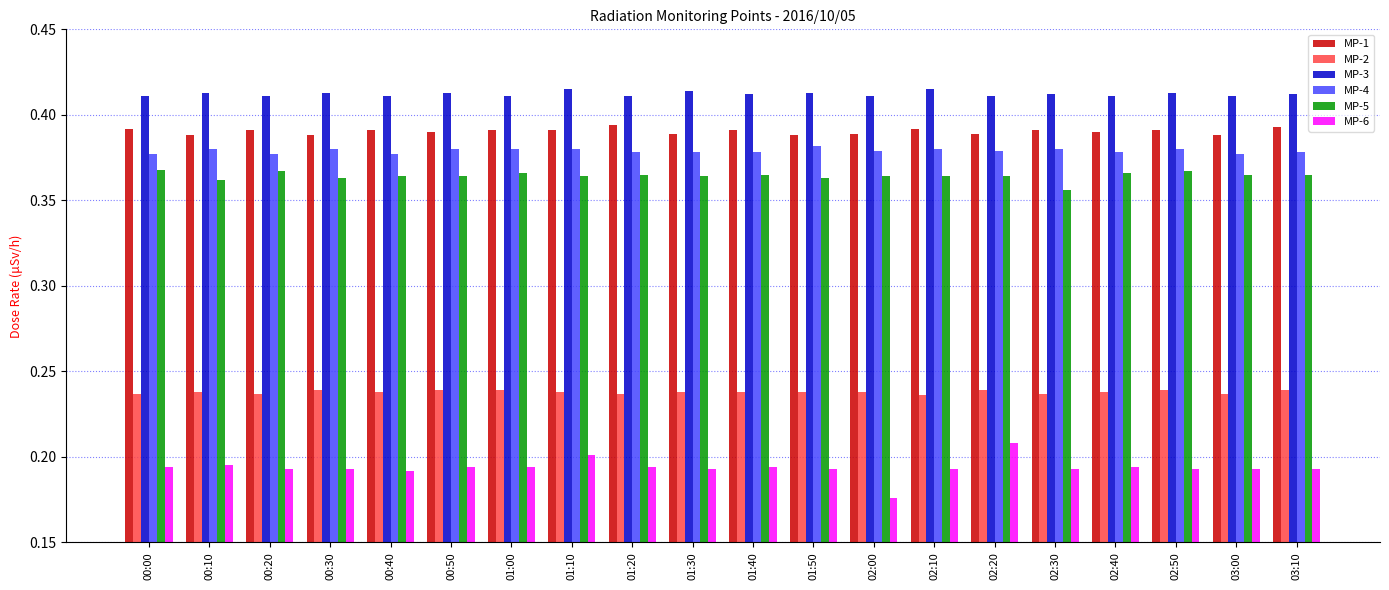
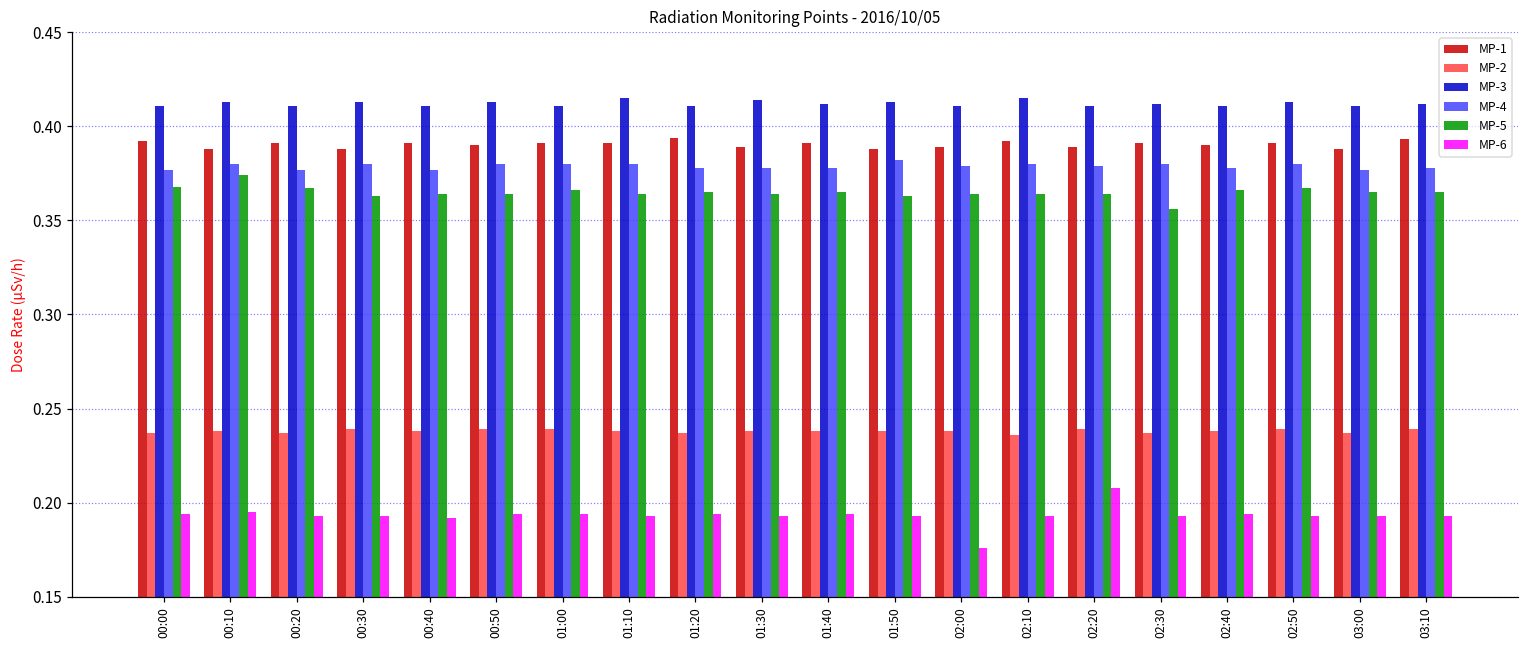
  {
    "MP-1": {
      "00:00": 0.392,
      "00:10": 0.388,
      "00:20": 0.391,
      "00:30": 0.388,
      "00:40": 0.391,
      "00:50": 0.390,
      "01:00": 0.391,
      "01:10": 0.391,
      "01:20": 0.394,
      "01:30": 0.389,
      "01:40": 0.391,
      "01:50": 0.388,
      "02:00": 0.389,
      "02:10": 0.392,
      "02:20": 0.389,
      "02:30": 0.391,
      "02:40": 0.390,
      "02:50": 0.391,
      "03:00": 0.388,
      "03:10": 0.393
    },
    "MP-2": {
      "00:00": 0.237,
      "00:10": 0.238,
      "00:20": 0.237,
      "00:30": 0.239,
      "00:40": 0.238,
      "00:50": 0.239,
      "01:00": 0.239,
      "01:10": 0.238,
      "01:20": 0.237,
      "01:30": 0.238,
      "01:40": 0.238,
      "01:50": 0.238,
      "02:00": 0.238,
      "02:10": 0.236,
      "02:20": 0.239,
      "02:30": 0.237,
      "02:40": 0.238,
      "02:50": 0.239,
      "03:00": 0.237,
      "03:10": 0.239
    },
    "MP-3": {
      "00:00": 0.411,
      "00:10": 0.413,
      "00:20": 0.411,
      "00:30": 0.413,
      "00:40": 0.411,
      "00:50": 0.413,
      "01:00": 0.411,
      "01:10": 0.415,
      "01:20": 0.411,
      "01:30": 0.414,
      "01:40": 0.412,
      "01:50": 0.413,
      "02:00": 0.411,
      "02:10": 0.415,
      "02:20": 0.411,
      "02:30": 0.412,
      "02:40": 0.411,
      "02:50": 0.413,
      "03:00": 0.411,
      "03:10": 0.412
    },
    "MP-4": {
      "00:00": 0.377,
      "00:10": 0.380,
      "00:20": 0.377,
      "00:30": 0.380,
      "00:40": 0.377,
      "00:50": 0.380,
      "01:00": 0.380,
      "01:10": 0.380,
      "01:20": 0.378,
      "01:30": 0.378,
      "01:40": 0.378,
      "01:50": 0.382,
      "02:00": 0.379,
      "02:10": 0.380,
      "02:20": 0.379,
      "02:30": 0.380,
      "02:40": 0.378,
      "02:50": 0.380,
      "03:00": 0.377,
      "03:10": 0.378
    },
    "MP-5": {
      "00:00": 0.368,
-     "00:10": 0.362,
+     "00:10": 0.374,
      "00:20": 0.367,
      "00:30": 0.363,
      "00:40": 0.364,
      "00:50": 0.364,
      "01:00": 0.366,
      "01:10": 0.364,
      "01:20": 0.365,
      "01:30": 0.364,
      "01:40": 0.365,
      "01:50": 0.363,
      "02:00": 0.364,
      "02:10": 0.364,
      "02:20": 0.364,
      "02:30": 0.356,
      "02:40": 0.366,
      "02:50": 0.367,
      "03:00": 0.365,
      "03:10": 0.365
    },
    "MP-6": {
      "00:00": 0.194,
      "00:10": 0.195,
      "00:20": 0.193,
      "00:30": 0.193,
      "00:40": 0.192,
      "00:50": 0.194,
      "01:00": 0.194,
-     "01:10": 0.201,
+     "01:10": 0.193,
      "01:20": 0.194,
      "01:30": 0.193,
      "01:40": 0.194,
      "01:50": 0.193,
      "02:00": 0.176,
      "02:10": 0.193,
      "02:20": 0.208,
      "02:30": 0.193,
      "02:40": 0.194,
      "02:50": 0.193,
      "03:00": 0.193,
      "03:10": 0.193
    }
  }
